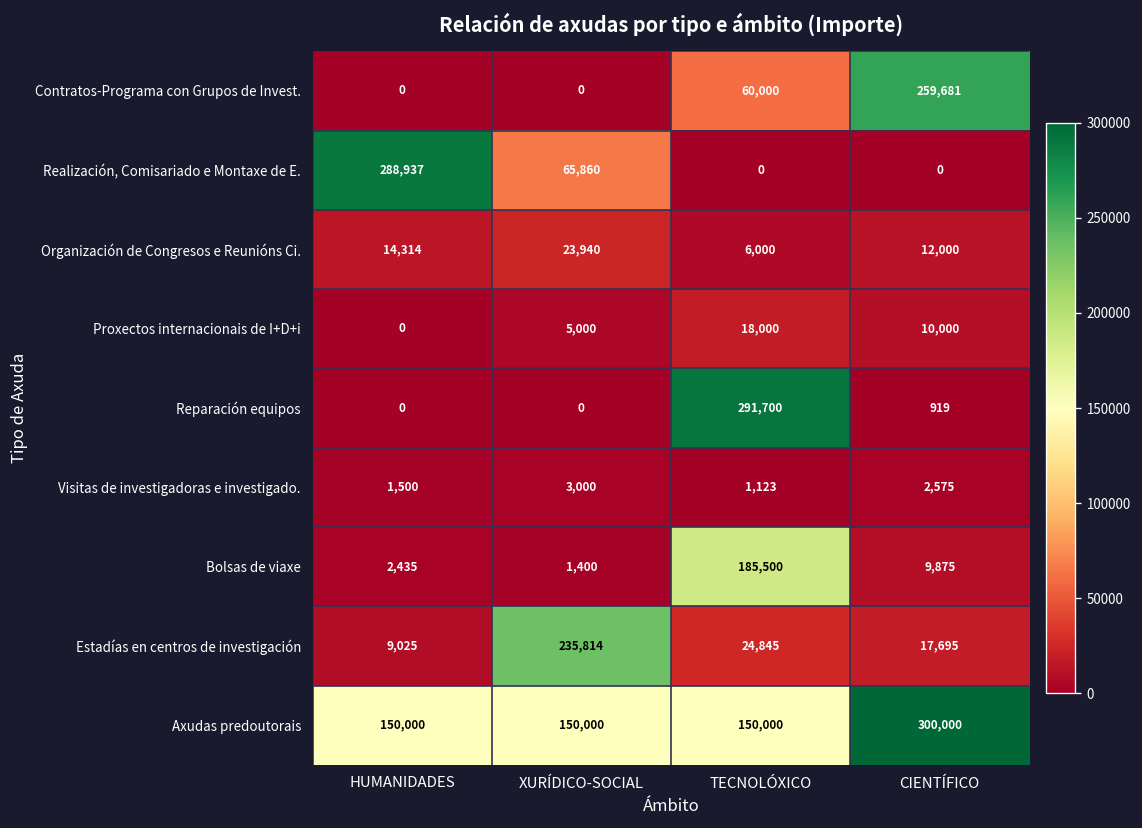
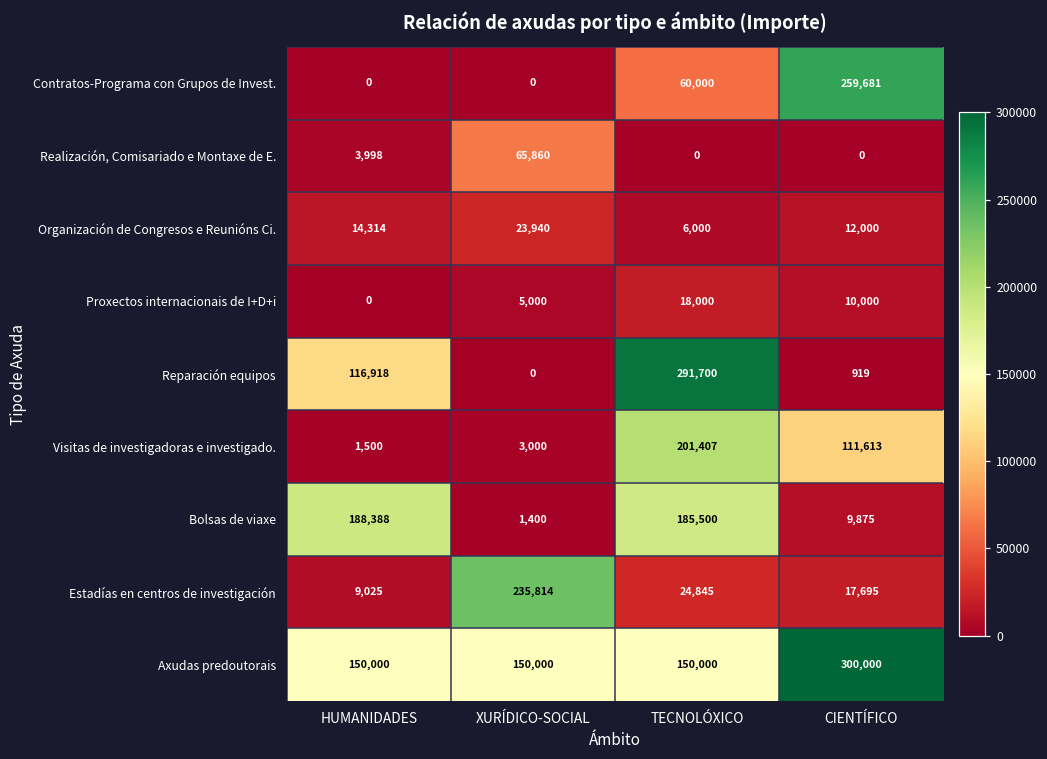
  {
    "Contratos-Programa con Grupos de Invest.": {
      "HUMANIDADES": "0",
      "XURÍDICO-SOCIAL": "0",
      "TECNOLÓXICO": "60,000",
      "CIENTÍFICO": "259,681"
    },
    "Realización, Comisariado e Montaxe de E.": {
-     "HUMANIDADES": "288,937",
+     "HUMANIDADES": "3,998",
      "XURÍDICO-SOCIAL": "65,860",
      "TECNOLÓXICO": "0",
      "CIENTÍFICO": "0"
    },
    "Organización de Congresos e Reunións Ci.": {
      "HUMANIDADES": "14,314",
      "XURÍDICO-SOCIAL": "23,940",
      "TECNOLÓXICO": "6,000",
      "CIENTÍFICO": "12,000"
    },
    "Proxectos internacionais de I+D+i": {
      "HUMANIDADES": "0",
      "XURÍDICO-SOCIAL": "5,000",
      "TECNOLÓXICO": "18,000",
      "CIENTÍFICO": "10,000"
    },
    "Reparación equipos": {
-     "HUMANIDADES": "0",
+     "HUMANIDADES": "116,918",
      "XURÍDICO-SOCIAL": "0",
      "TECNOLÓXICO": "291,700",
      "CIENTÍFICO": "919"
    },
    "Visitas de investigadoras e investigado.": {
      "HUMANIDADES": "1,500",
      "XURÍDICO-SOCIAL": "3,000",
-     "TECNOLÓXICO": "1,123",
-     "CIENTÍFICO": "2,575"
+     "TECNOLÓXICO": "201,407",
+     "CIENTÍFICO": "111,613"
    },
    "Bolsas de viaxe": {
-     "HUMANIDADES": "2,435",
+     "HUMANIDADES": "188,388",
      "XURÍDICO-SOCIAL": "1,400",
      "TECNOLÓXICO": "185,500",
      "CIENTÍFICO": "9,875"
    },
    "Estadías en centros de investigación": {
      "HUMANIDADES": "9,025",
      "XURÍDICO-SOCIAL": "235,814",
      "TECNOLÓXICO": "24,845",
      "CIENTÍFICO": "17,695"
    },
    "Axudas predoutorais": {
      "HUMANIDADES": "150,000",
      "XURÍDICO-SOCIAL": "150,000",
      "TECNOLÓXICO": "150,000",
      "CIENTÍFICO": "300,000"
    }
  }
